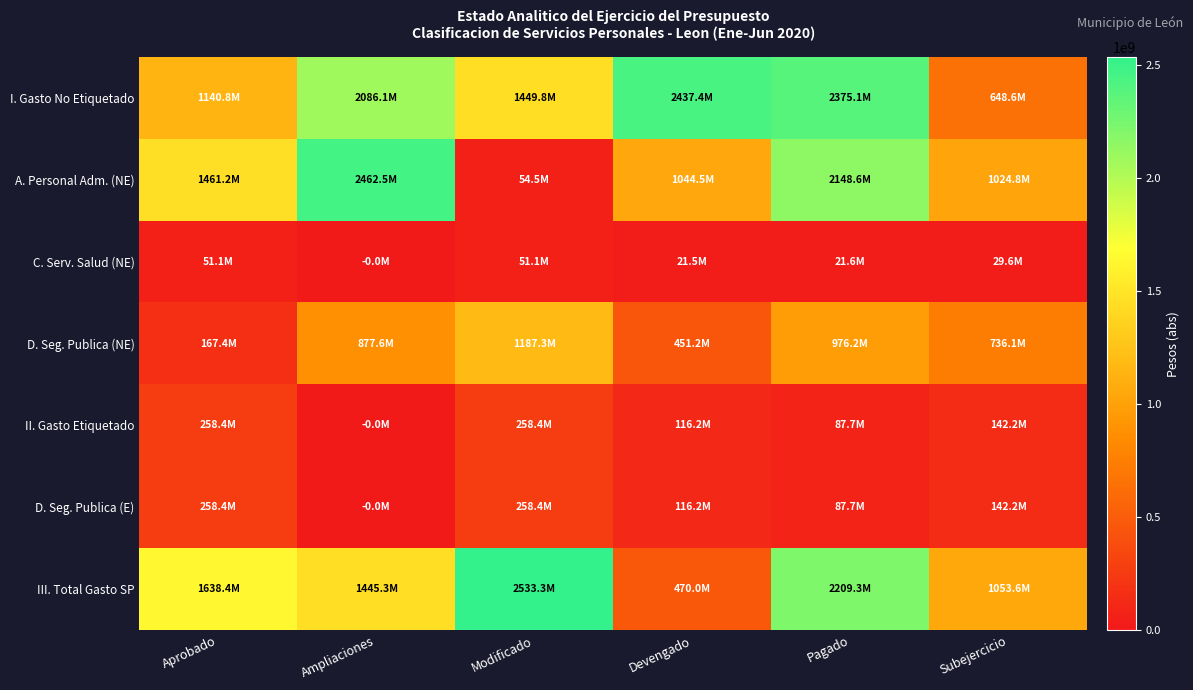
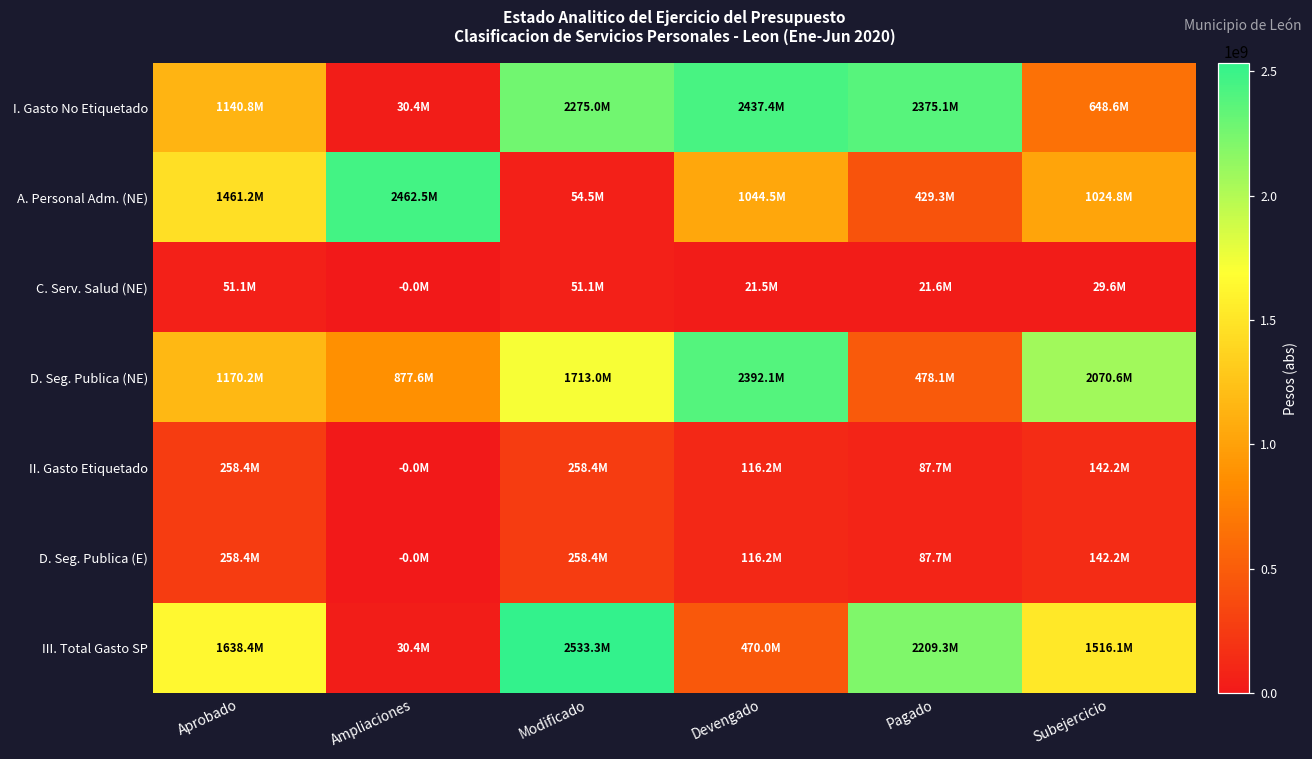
  {
    "I. Gasto No Etiquetado": {
      "Aprobado": "1140.8M",
-     "Ampliaciones": "2086.1M",
-     "Modificado": "1449.8M",
+     "Ampliaciones": "30.4M",
+     "Modificado": "2275.0M",
      "Devengado": "2437.4M",
      "Pagado": "2375.1M",
      "Subejercicio": "648.6M"
    },
    "A. Personal Adm. (NE)": {
      "Aprobado": "1461.2M",
      "Ampliaciones": "2462.5M",
      "Modificado": "54.5M",
      "Devengado": "1044.5M",
-     "Pagado": "2148.6M",
+     "Pagado": "429.3M",
      "Subejercicio": "1024.8M"
    },
    "C. Serv. Salud (NE)": {
      "Aprobado": "51.1M",
      "Ampliaciones": "-0.0M",
      "Modificado": "51.1M",
      "Devengado": "21.5M",
      "Pagado": "21.6M",
      "Subejercicio": "29.6M"
    },
    "D. Seg. Publica (NE)": {
-     "Aprobado": "167.4M",
+     "Aprobado": "1170.2M",
      "Ampliaciones": "877.6M",
-     "Modificado": "1187.3M",
-     "Devengado": "451.2M",
-     "Pagado": "976.2M",
-     "Subejercicio": "736.1M"
+     "Modificado": "1713.0M",
+     "Devengado": "2392.1M",
+     "Pagado": "478.1M",
+     "Subejercicio": "2070.6M"
    },
    "II. Gasto Etiquetado": {
      "Aprobado": "258.4M",
      "Ampliaciones": "-0.0M",
      "Modificado": "258.4M",
      "Devengado": "116.2M",
      "Pagado": "87.7M",
      "Subejercicio": "142.2M"
    },
    "D. Seg. Publica (E)": {
      "Aprobado": "258.4M",
      "Ampliaciones": "-0.0M",
      "Modificado": "258.4M",
      "Devengado": "116.2M",
      "Pagado": "87.7M",
      "Subejercicio": "142.2M"
    },
    "III. Total Gasto SP": {
      "Aprobado": "1638.4M",
-     "Ampliaciones": "1445.3M",
+     "Ampliaciones": "30.4M",
      "Modificado": "2533.3M",
      "Devengado": "470.0M",
      "Pagado": "2209.3M",
-     "Subejercicio": "1053.6M"
+     "Subejercicio": "1516.1M"
    }
  }
